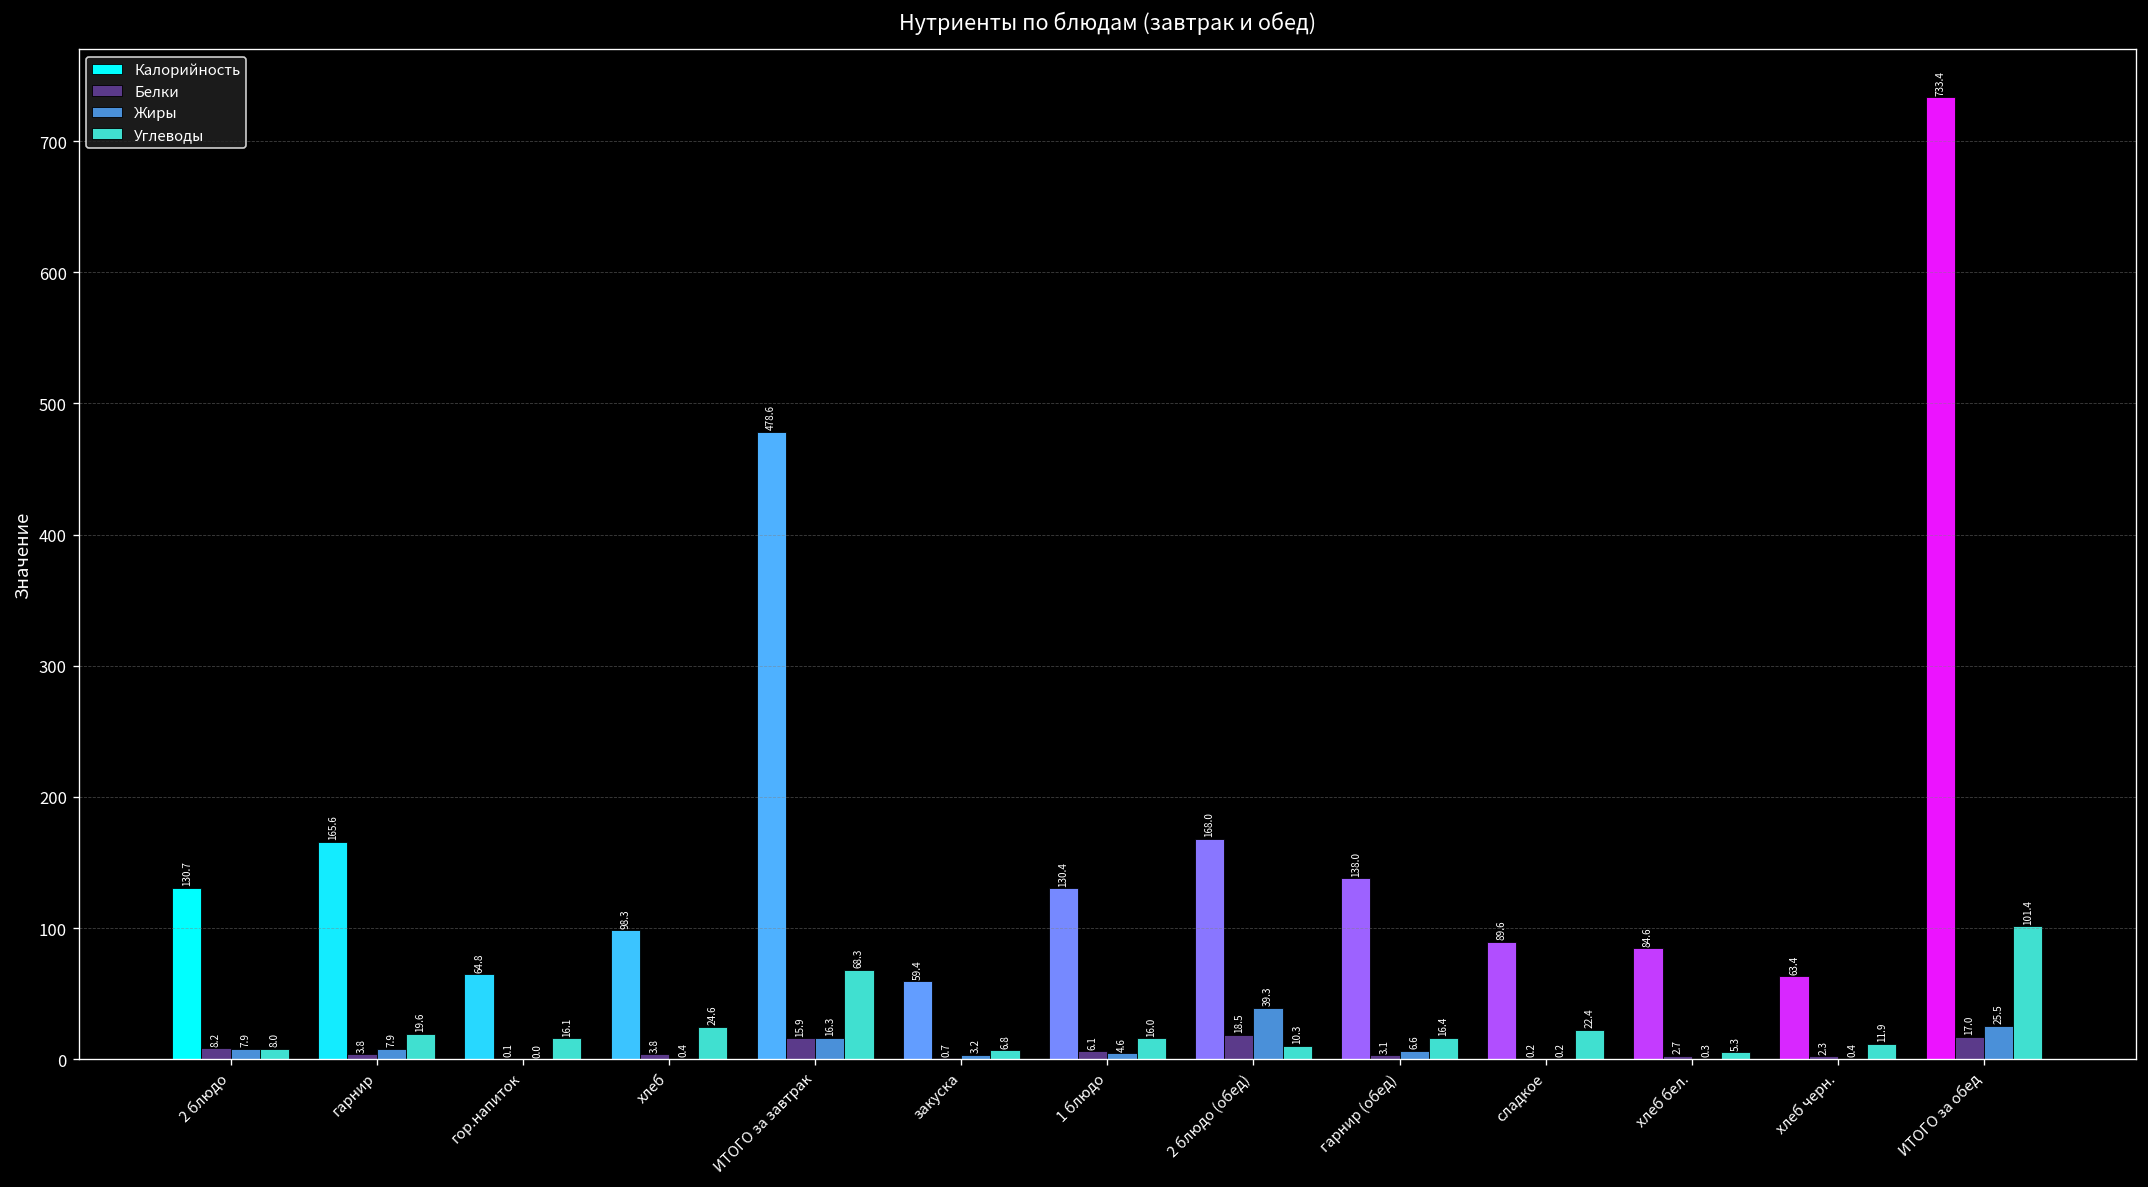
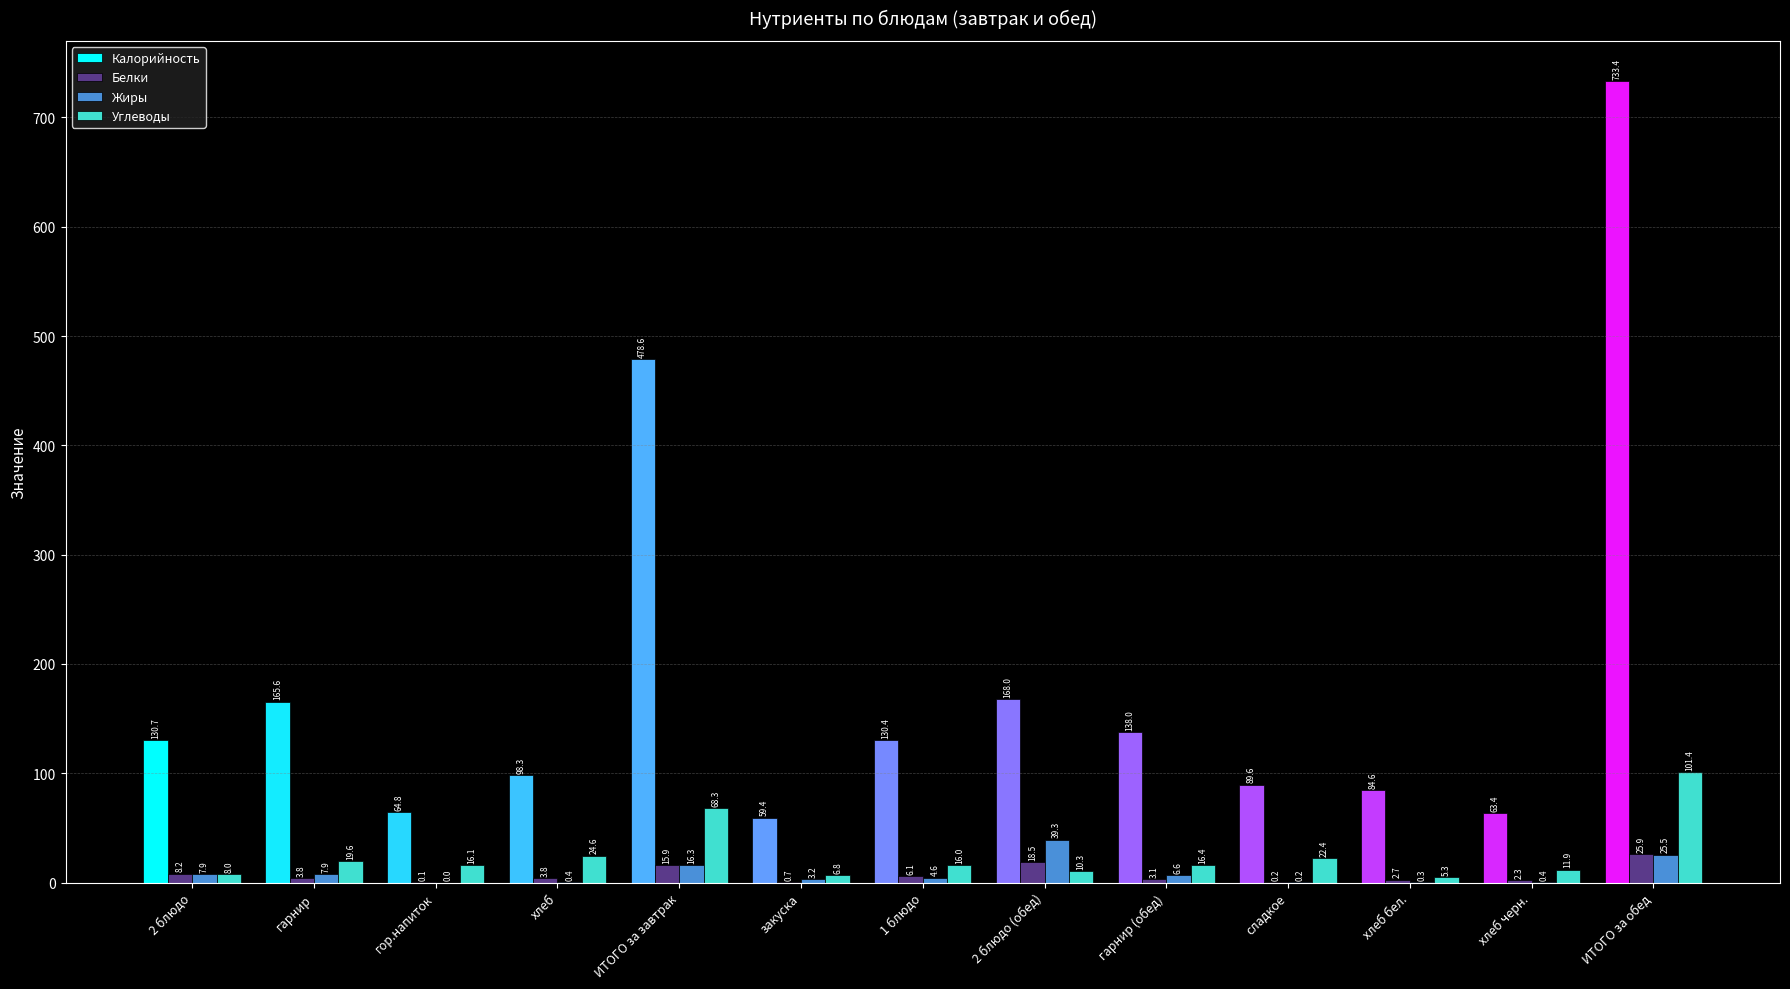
  {
    "Калорийность": {
      "2 блюдо": 130.7,
      "гарнир": 165.6,
      "гор.напиток": 64.8,
      "хлеб": 98.3,
      "ИТОГО за завтрак": 478.6,
      "закуска": 59.4,
      "1 блюдо": 130.4,
      "2 блюдо (обед)": 168.0,
      "гарнир (обед)": 138.0,
      "сладкое": 89.6,
      "хлеб бел.": 84.6,
      "хлеб черн.": 63.4,
      "ИТОГО за обед": 733.4
    },
    "Белки": {
      "2 блюдо": 8.2,
      "гарнир": 3.8,
      "гор.напиток": 0.1,
      "хлеб": 3.8,
      "ИТОГО за завтрак": 15.9,
      "закуска": 0.7,
      "1 блюдо": 6.1,
      "2 блюдо (обед)": 18.5,
      "гарнир (обед)": 3.1,
      "сладкое": 0.2,
      "хлеб бел.": 2.7,
      "хлеб черн.": 2.3,
-     "ИТОГО за обед": 17.0
+     "ИТОГО за обед": 25.9
    },
    "Жиры": {
      "2 блюдо": 7.9,
      "гарнир": 7.9,
      "гор.напиток": 0.0,
      "хлеб": 0.4,
      "ИТОГО за завтрак": 16.3,
      "закуска": 3.2,
      "1 блюдо": 4.6,
      "2 блюдо (обед)": 39.3,
      "гарнир (обед)": 6.6,
      "сладкое": 0.2,
      "хлеб бел.": 0.3,
      "хлеб черн.": 0.4,
      "ИТОГО за обед": 25.5
    },
    "Углеводы": {
      "2 блюдо": 8.0,
      "гарнир": 19.6,
      "гор.напиток": 16.1,
      "хлеб": 24.6,
      "ИТОГО за завтрак": 68.3,
      "закуска": 6.8,
      "1 блюдо": 16.0,
      "2 блюдо (обед)": 10.3,
      "гарнир (обед)": 16.4,
      "сладкое": 22.4,
      "хлеб бел.": 5.3,
      "хлеб черн.": 11.9,
      "ИТОГО за обед": 101.4
    }
  }
